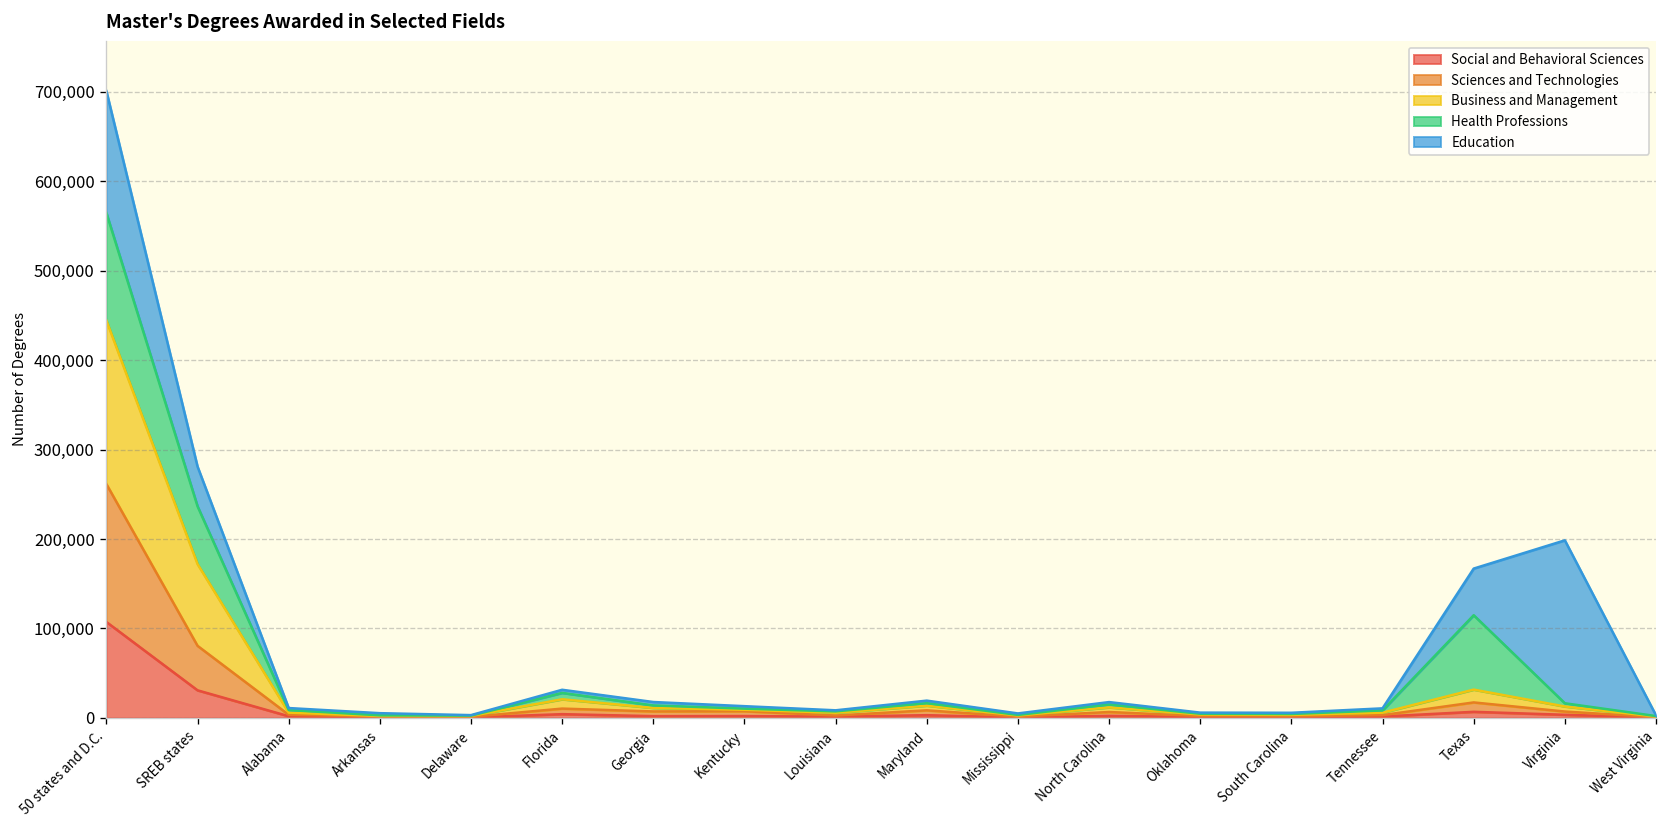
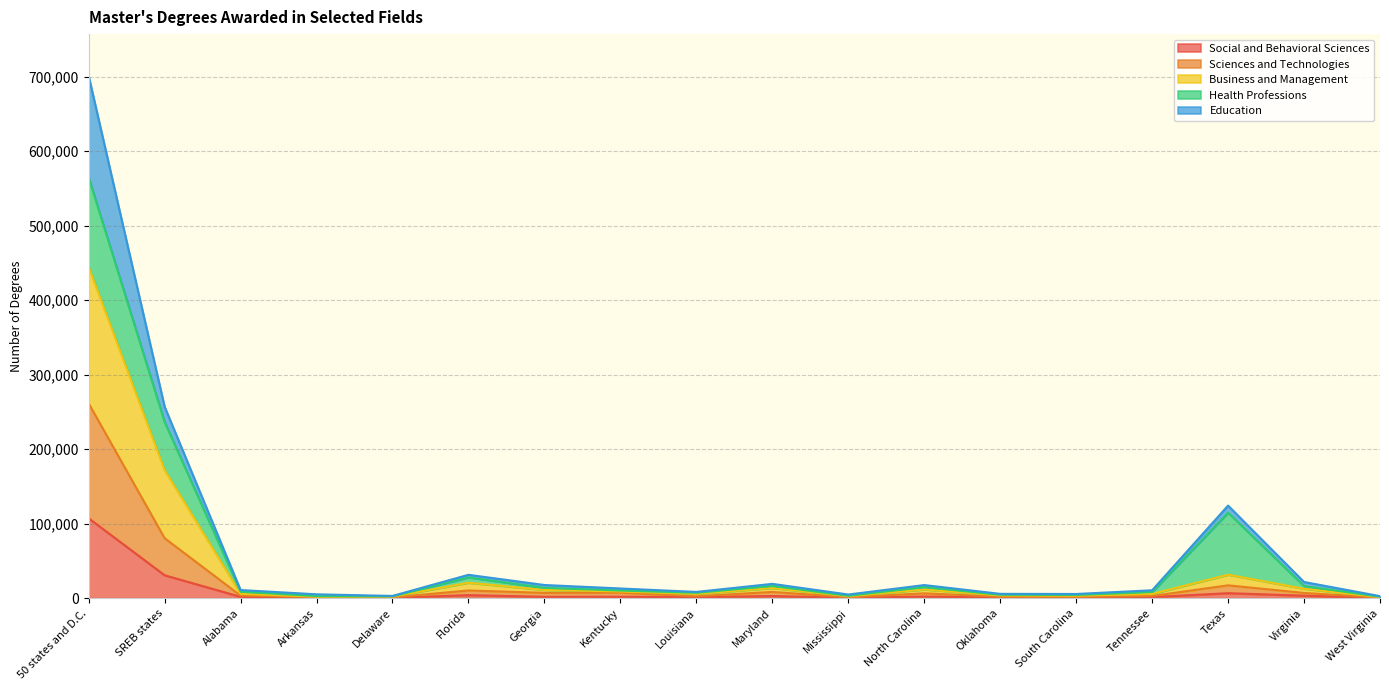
  {
    "Business and Management": {
      "50 states and D.C.": "180,000",
      "SREB states": "90,000",
      "Florida": "10,000",
      "Texas": "10,000",
      "Virginia": "10,000"
    },
    "Health Professions": {
      "50 states and D.C.": "120,000",
      "SREB states": "60,000",
      "Florida": "10,000",
      "Texas": "80,000",
      "Virginia": "0"
    },
    "Education": {
      "50 states and D.C.": "140,000",
-     "SREB states": "40,000",
+     "SREB states": "20,000",
      "Florida": "0",
      "Georgia": "0",
-     "Texas": "50,000",
-     "Virginia": "180,000"
+     "Texas": "10,000",
+     "Virginia": "10,000"
    }
  }
